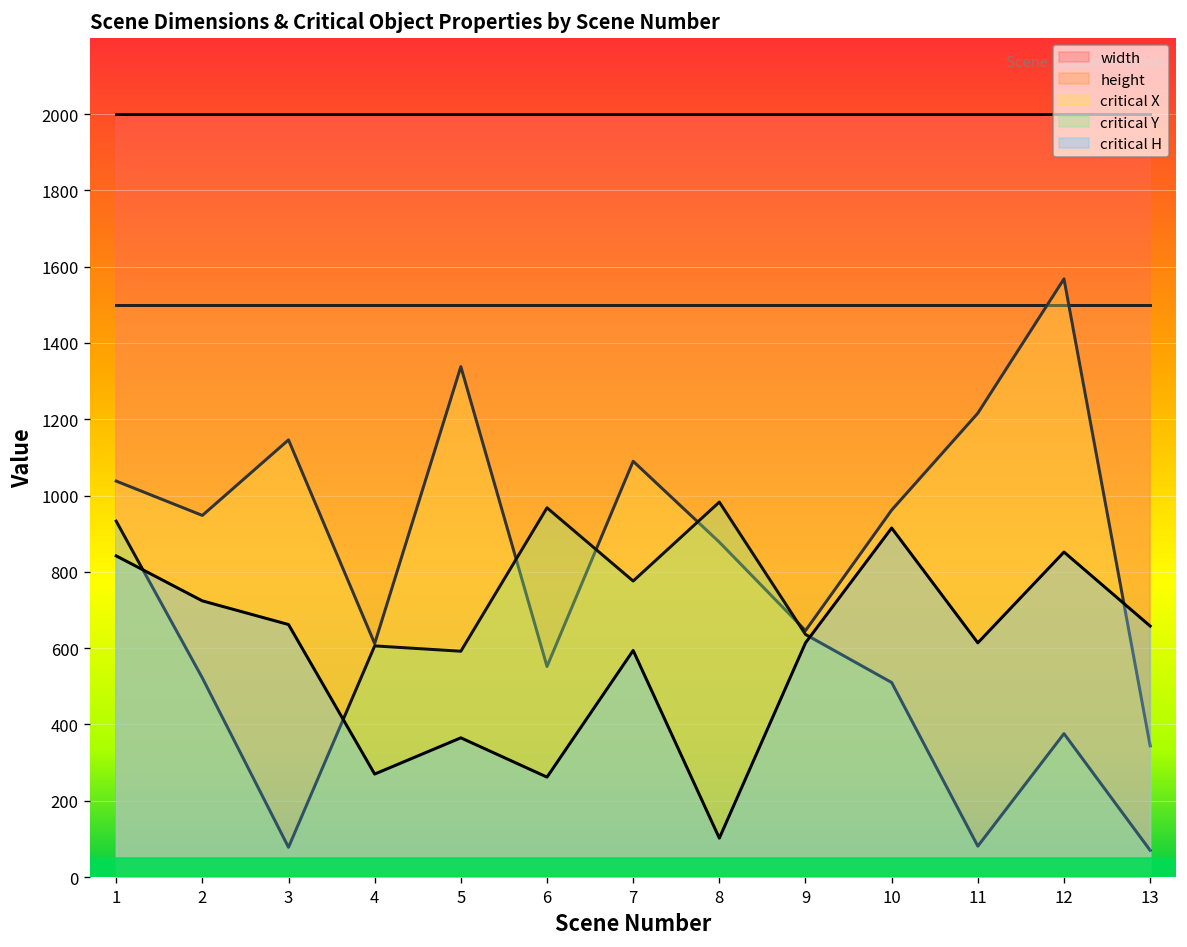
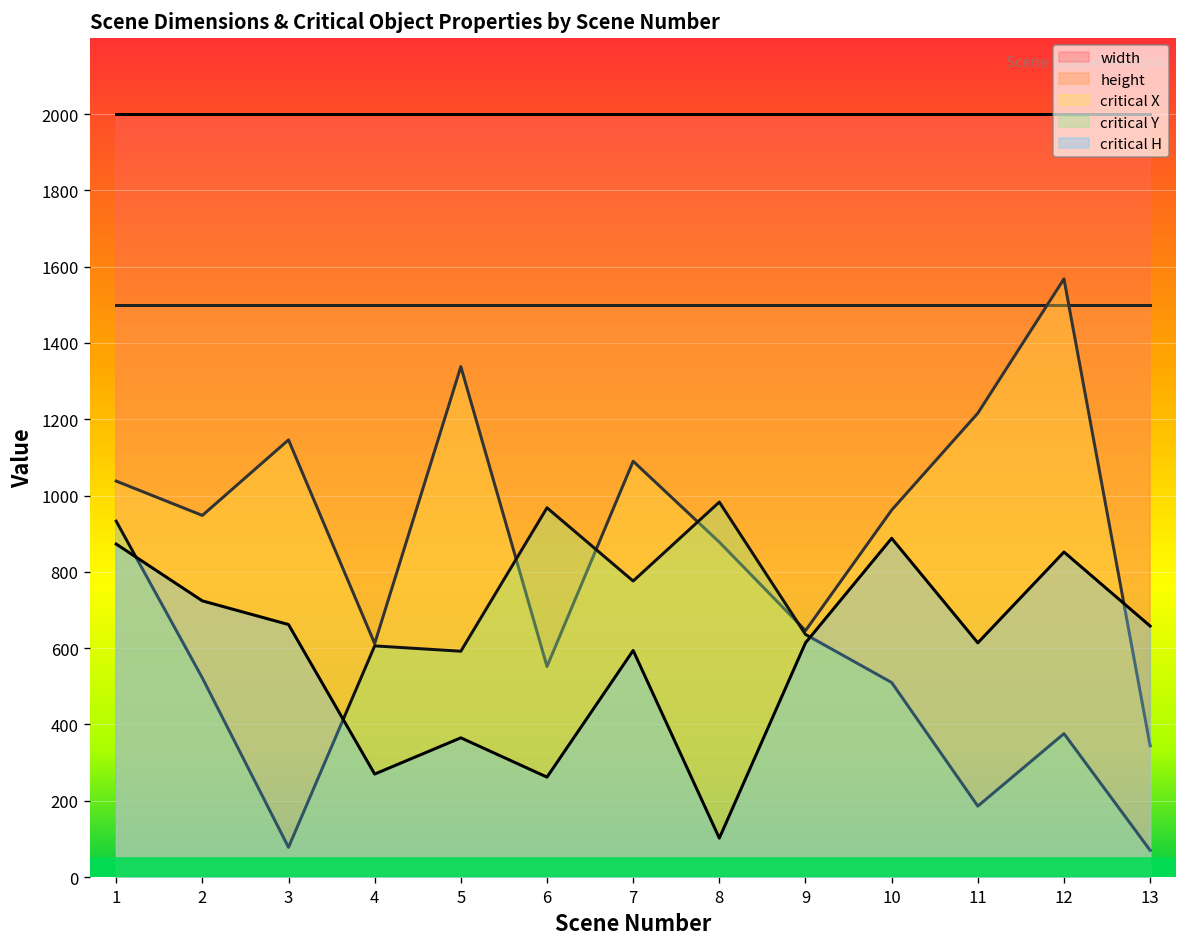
  {
    "critical Y": {
      "1": 930,
      "2": 520,
      "3": 80,
      "5": 590,
      "6": 970,
      "7": 780,
      "8": 980,
      "9": 640,
      "10": 510,
-     "11": 80,
+     "11": 190,
      "12": 380,
      "13": 70
    },
    "critical H": {
-     "1": 840,
+     "1": 870,
      "2": 720,
      "3": 660,
      "4": 270,
      "5": 370,
      "6": 260,
      "7": 590,
      "8": 100,
      "9": 610,
-     "10": 920,
+     "10": 890,
      "11": 610,
      "12": 850,
      "13": 660
    }
  }
